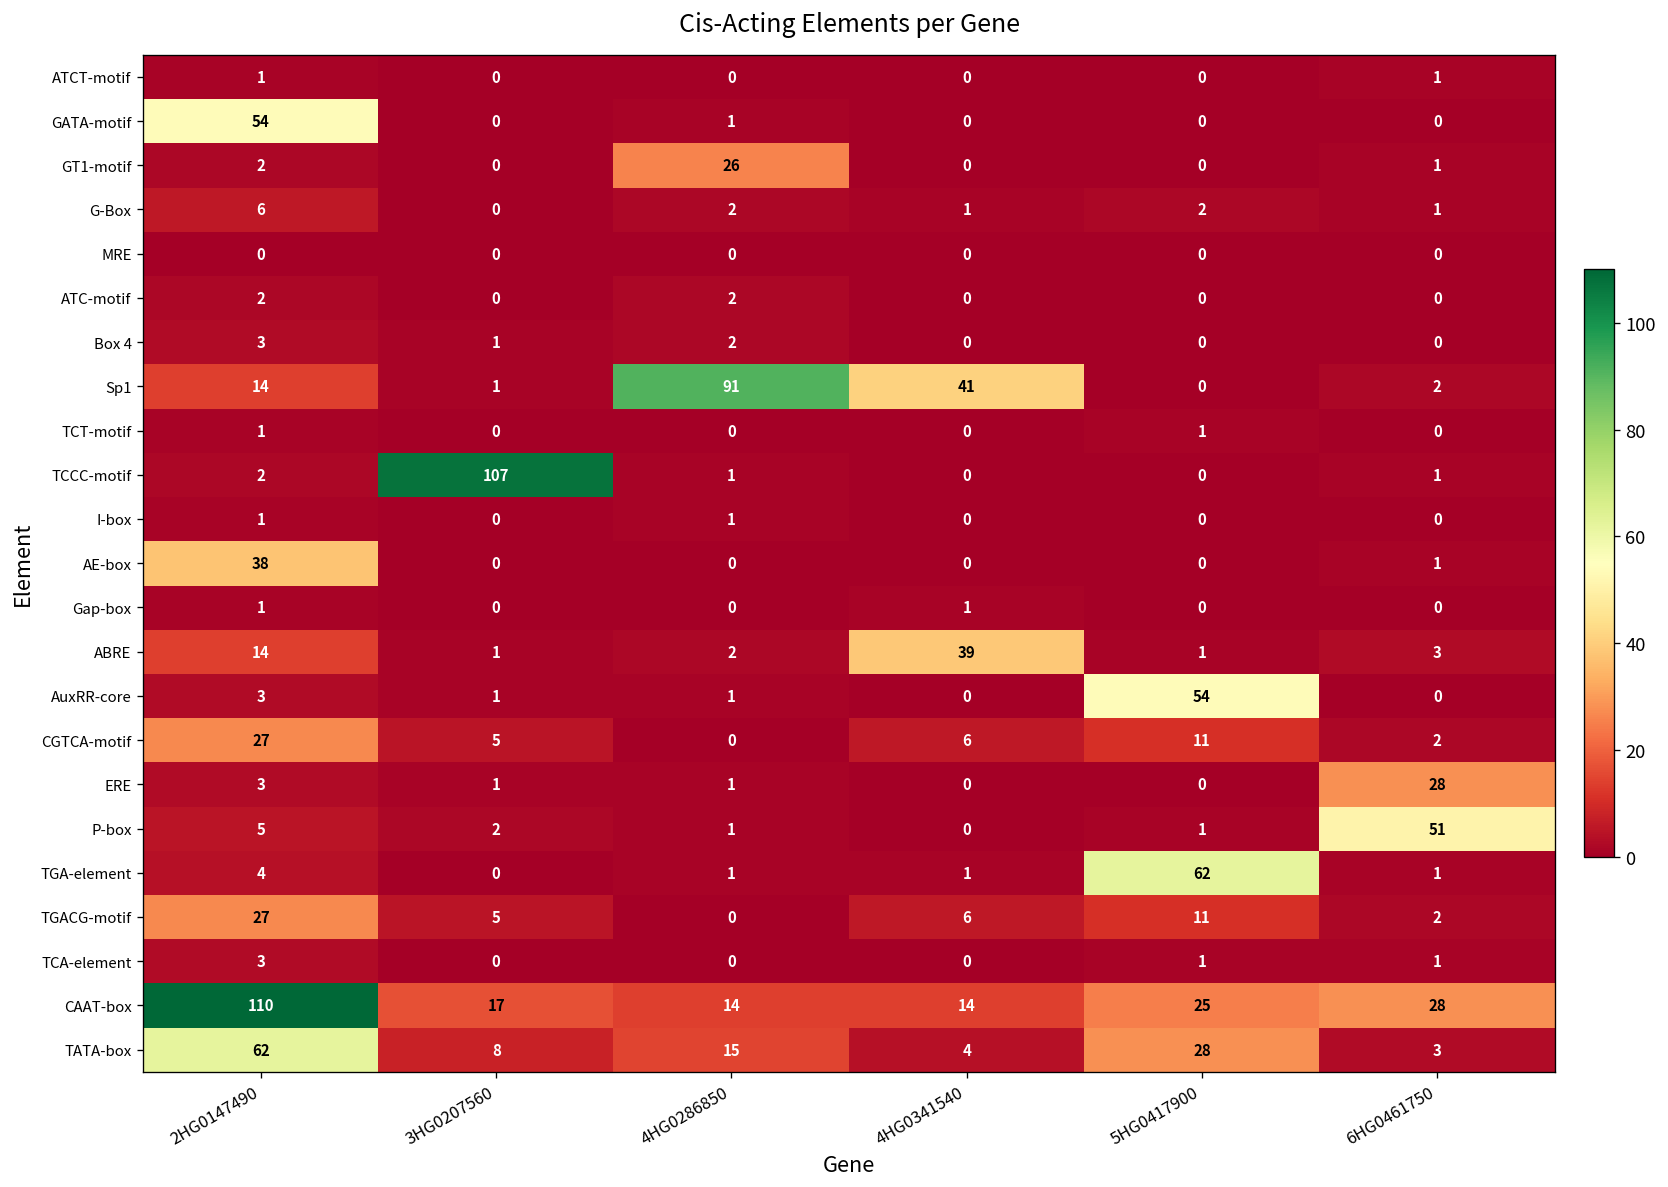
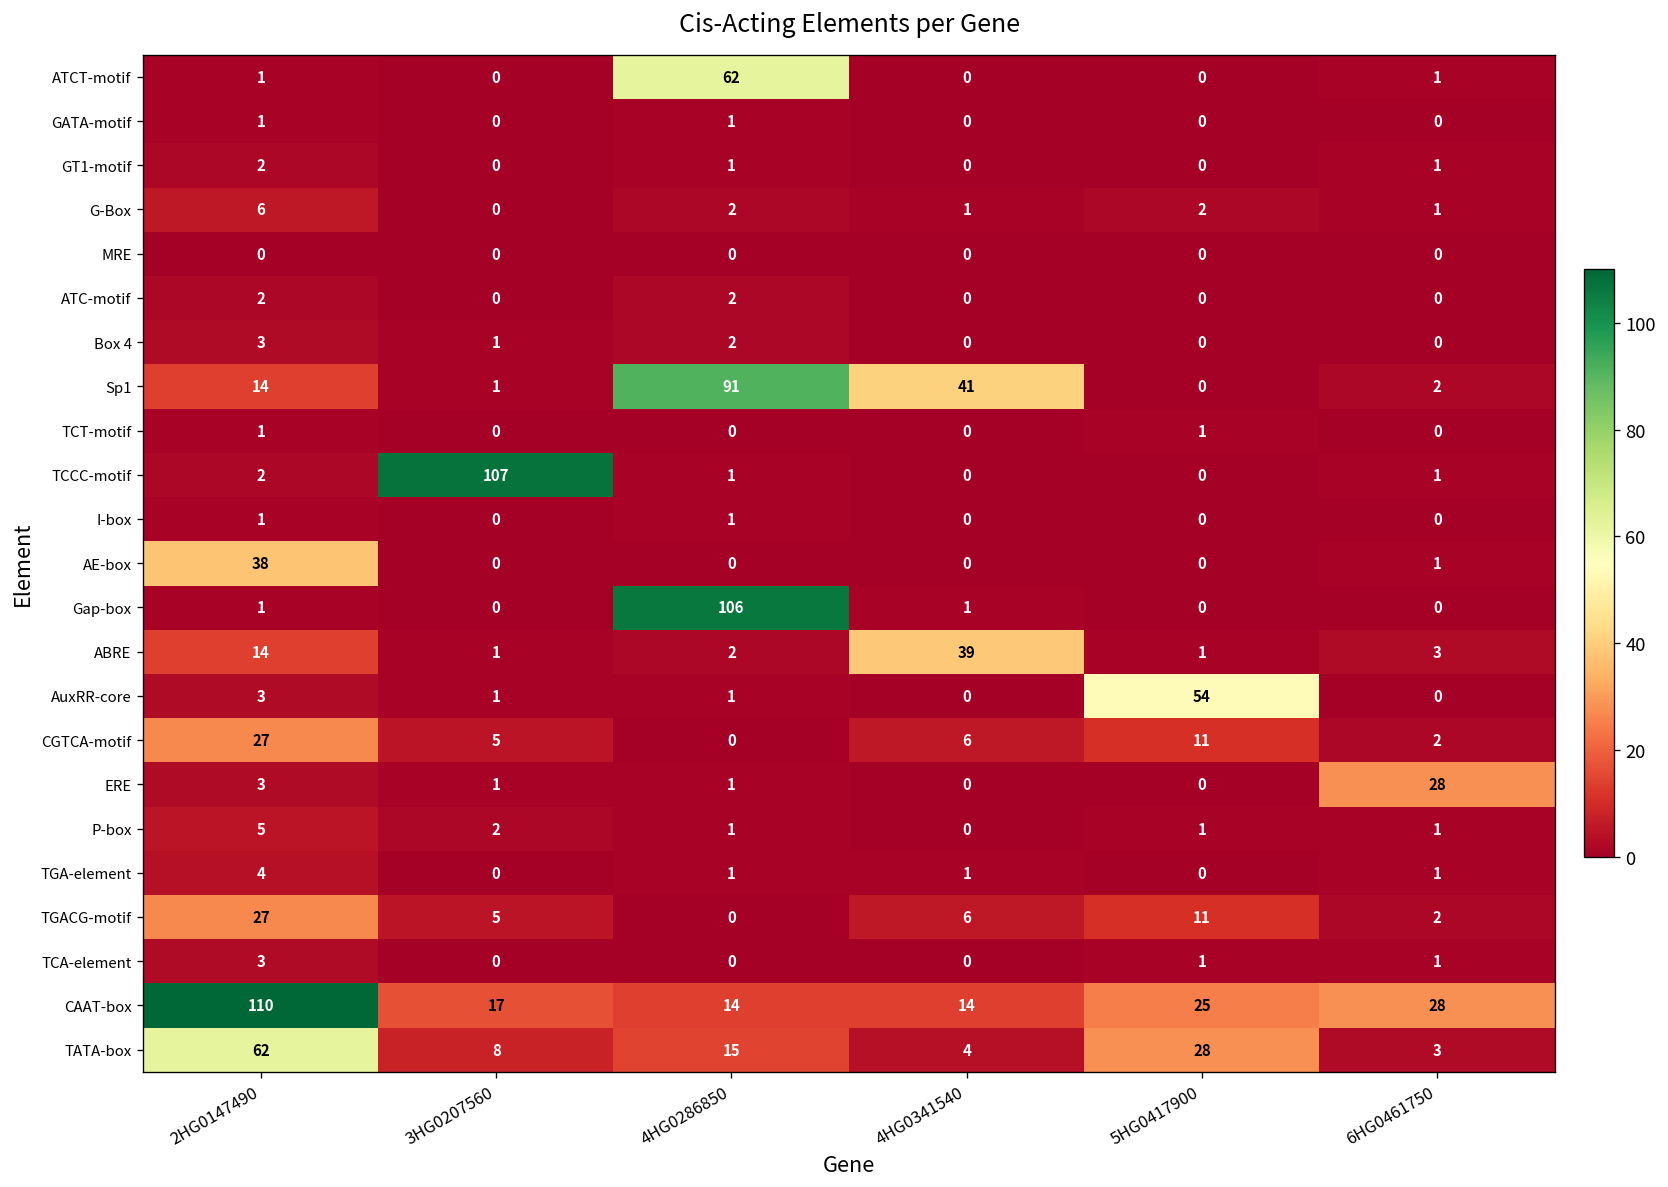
  {
    "ATCT-motif": {
      "2HG0147490": 1,
      "3HG0207560": 0,
-     "4HG0286850": 0,
+     "4HG0286850": 62,
      "4HG0341540": 0,
      "5HG0417900": 0,
      "6HG0461750": 1
    },
    "GATA-motif": {
-     "2HG0147490": 54,
+     "2HG0147490": 1,
      "3HG0207560": 0,
      "4HG0286850": 1,
      "4HG0341540": 0,
      "5HG0417900": 0,
      "6HG0461750": 0
    },
    "GT1-motif": {
      "2HG0147490": 2,
      "3HG0207560": 0,
-     "4HG0286850": 26,
+     "4HG0286850": 1,
      "4HG0341540": 0,
      "5HG0417900": 0,
      "6HG0461750": 1
    },
    "G-Box": {
      "2HG0147490": 6,
      "3HG0207560": 0,
      "4HG0286850": 2,
      "4HG0341540": 1,
      "5HG0417900": 2,
      "6HG0461750": 1
    },
    "MRE": {
      "2HG0147490": 0,
      "3HG0207560": 0,
      "4HG0286850": 0,
      "4HG0341540": 0,
      "5HG0417900": 0,
      "6HG0461750": 0
    },
    "ATC-motif": {
      "2HG0147490": 2,
      "3HG0207560": 0,
      "4HG0286850": 2,
      "4HG0341540": 0,
      "5HG0417900": 0,
      "6HG0461750": 0
    },
    "Box 4": {
      "2HG0147490": 3,
      "3HG0207560": 1,
      "4HG0286850": 2,
      "4HG0341540": 0,
      "5HG0417900": 0,
      "6HG0461750": 0
    },
    "Sp1": {
      "2HG0147490": 14,
      "3HG0207560": 1,
      "4HG0286850": 91,
      "4HG0341540": 41,
      "5HG0417900": 0,
      "6HG0461750": 2
    },
    "TCT-motif": {
      "2HG0147490": 1,
      "3HG0207560": 0,
      "4HG0286850": 0,
      "4HG0341540": 0,
      "5HG0417900": 1,
      "6HG0461750": 0
    },
    "TCCC-motif": {
      "2HG0147490": 2,
      "3HG0207560": 107,
      "4HG0286850": 1,
      "4HG0341540": 0,
      "5HG0417900": 0,
      "6HG0461750": 1
    },
    "I-box": {
      "2HG0147490": 1,
      "3HG0207560": 0,
      "4HG0286850": 1,
      "4HG0341540": 0,
      "5HG0417900": 0,
      "6HG0461750": 0
    },
    "AE-box": {
      "2HG0147490": 38,
      "3HG0207560": 0,
      "4HG0286850": 0,
      "4HG0341540": 0,
      "5HG0417900": 0,
      "6HG0461750": 1
    },
    "Gap-box": {
      "2HG0147490": 1,
      "3HG0207560": 0,
-     "4HG0286850": 0,
+     "4HG0286850": 106,
      "4HG0341540": 1,
      "5HG0417900": 0,
      "6HG0461750": 0
    },
    "ABRE": {
      "2HG0147490": 14,
      "3HG0207560": 1,
      "4HG0286850": 2,
      "4HG0341540": 39,
      "5HG0417900": 1,
      "6HG0461750": 3
    },
    "AuxRR-core": {
      "2HG0147490": 3,
      "3HG0207560": 1,
      "4HG0286850": 1,
      "4HG0341540": 0,
      "5HG0417900": 54,
      "6HG0461750": 0
    },
    "CGTCA-motif": {
      "2HG0147490": 27,
      "3HG0207560": 5,
      "4HG0286850": 0,
      "4HG0341540": 6,
      "5HG0417900": 11,
      "6HG0461750": 2
    },
    "ERE": {
      "2HG0147490": 3,
      "3HG0207560": 1,
      "4HG0286850": 1,
      "4HG0341540": 0,
      "5HG0417900": 0,
      "6HG0461750": 28
    },
    "P-box": {
      "2HG0147490": 5,
      "3HG0207560": 2,
      "4HG0286850": 1,
      "4HG0341540": 0,
      "5HG0417900": 1,
-     "6HG0461750": 51
+     "6HG0461750": 1
    },
    "TGA-element": {
      "2HG0147490": 4,
      "3HG0207560": 0,
      "4HG0286850": 1,
      "4HG0341540": 1,
-     "5HG0417900": 62,
+     "5HG0417900": 0,
      "6HG0461750": 1
    },
    "TGACG-motif": {
      "2HG0147490": 27,
      "3HG0207560": 5,
      "4HG0286850": 0,
      "4HG0341540": 6,
      "5HG0417900": 11,
      "6HG0461750": 2
    },
    "TCA-element": {
      "2HG0147490": 3,
      "3HG0207560": 0,
      "4HG0286850": 0,
      "4HG0341540": 0,
      "5HG0417900": 1,
      "6HG0461750": 1
    },
    "CAAT-box": {
      "2HG0147490": 110,
      "3HG0207560": 17,
      "4HG0286850": 14,
      "4HG0341540": 14,
      "5HG0417900": 25,
      "6HG0461750": 28
    },
    "TATA-box": {
      "2HG0147490": 62,
      "3HG0207560": 8,
      "4HG0286850": 15,
      "4HG0341540": 4,
      "5HG0417900": 28,
      "6HG0461750": 3
    }
  }
